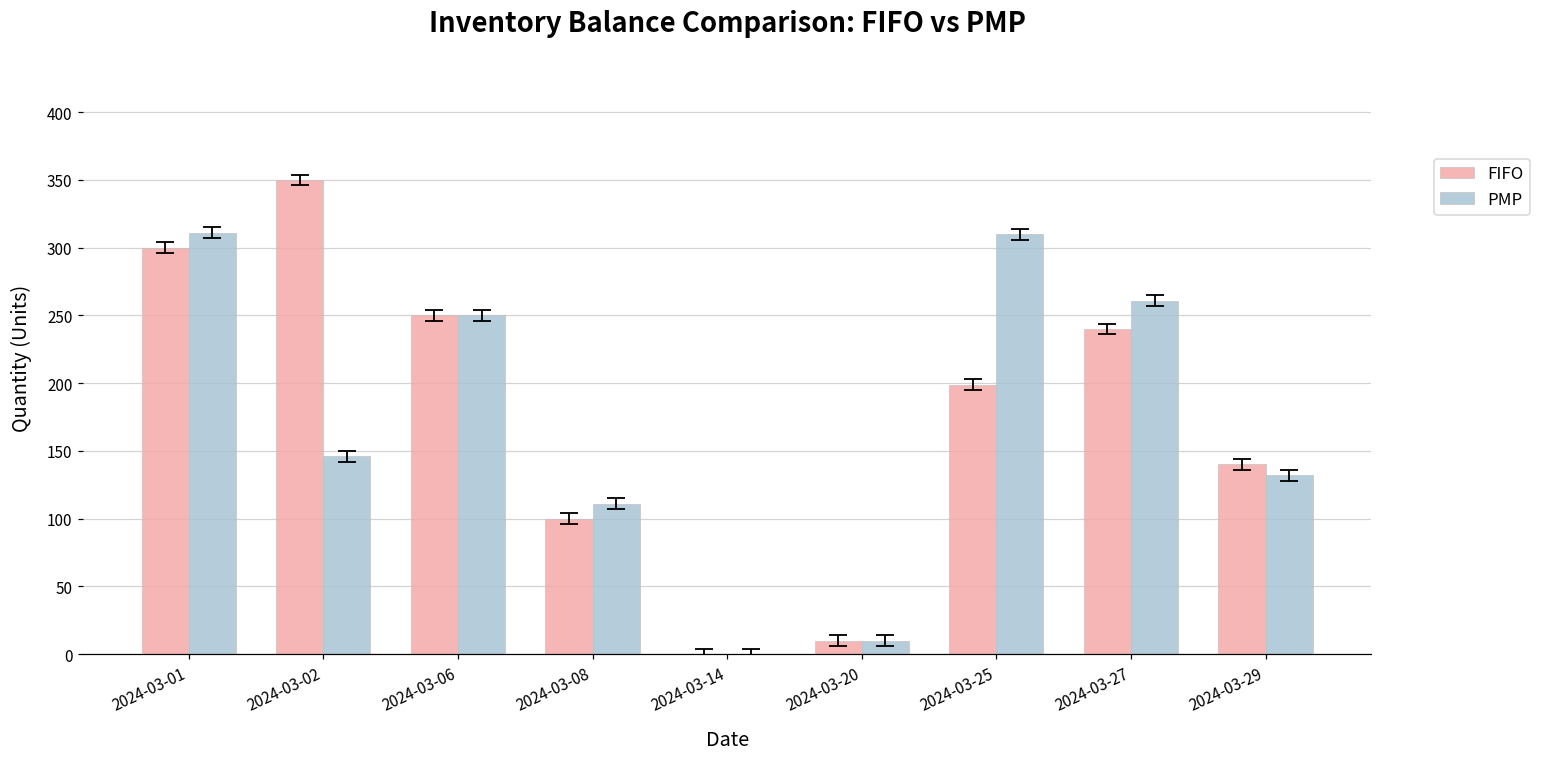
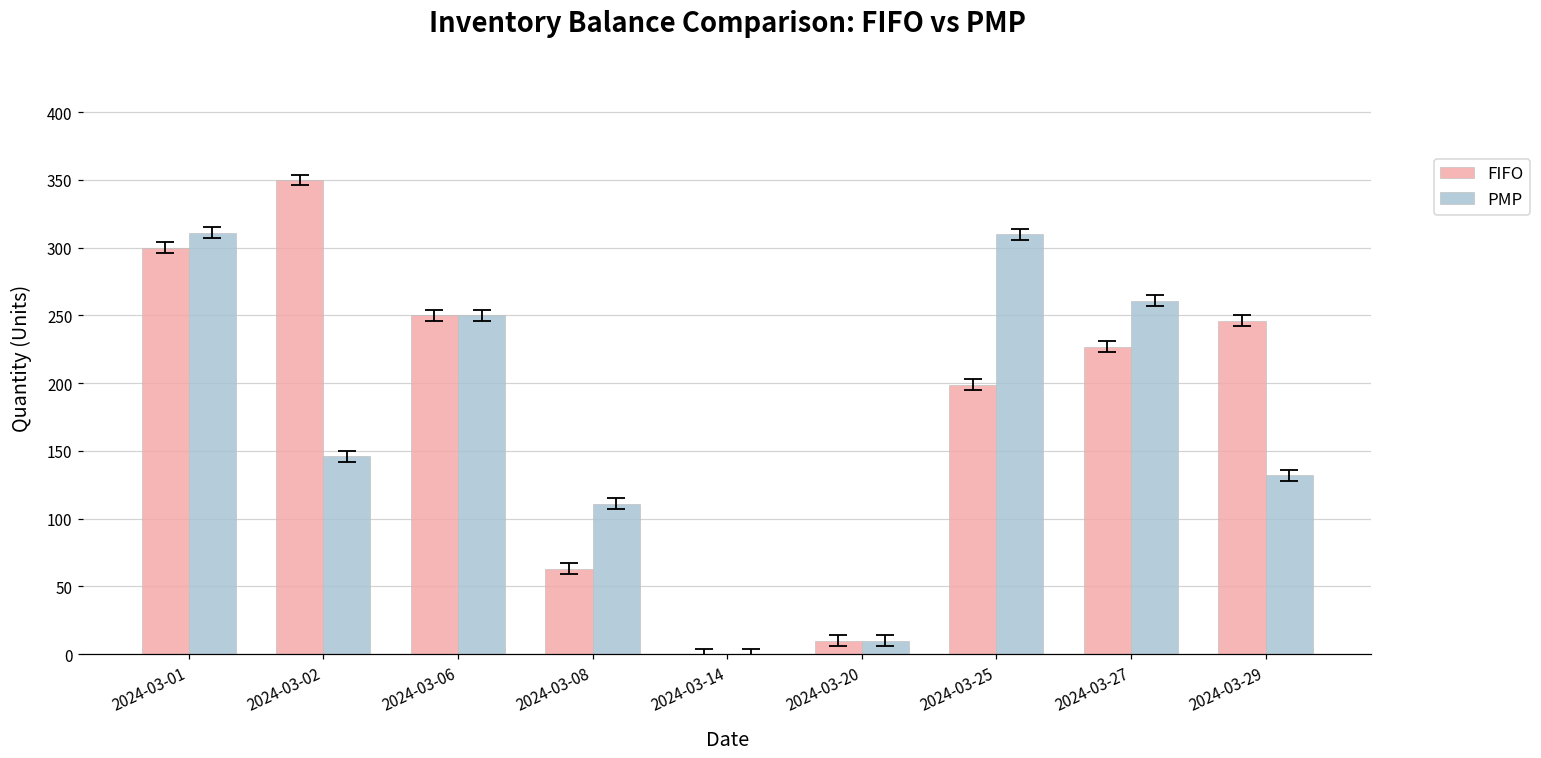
  {
    "FIFO": {
      "2024-03-01": 300,
      "2024-03-02": 350,
      "2024-03-06": 250,
-     "2024-03-08": 100,
+     "2024-03-08": 63,
      "2024-03-14": 0,
      "2024-03-20": 10,
      "2024-03-25": 199,
-     "2024-03-27": 240,
-     "2024-03-29": 140
+     "2024-03-27": 227,
+     "2024-03-29": 246
    },
    "PMP": {
      "2024-03-01": 311,
      "2024-03-02": 146,
      "2024-03-06": 250,
      "2024-03-08": 111,
      "2024-03-14": 0,
      "2024-03-20": 10,
      "2024-03-25": 310,
      "2024-03-27": 261,
      "2024-03-29": 132
    }
  }
